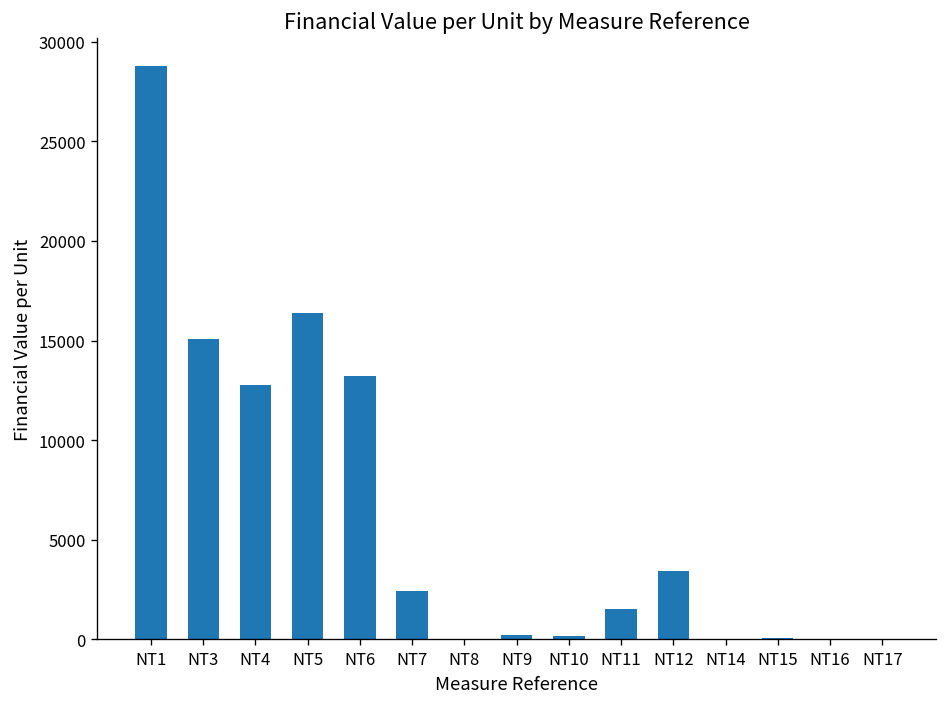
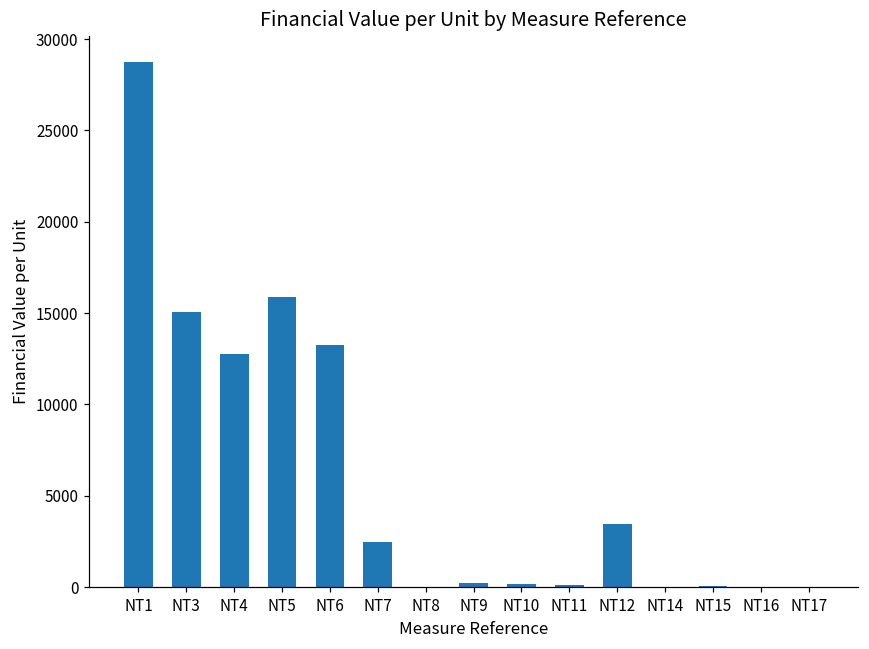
  {
    "NT1": 28800,
    "NT3": 15100,
    "NT4": 12800,
-   "NT5": 16400,
+   "NT5": 15900,
    "NT6": 13200,
    "NT7": 2500,
    "NT9": 200,
    "NT10": 200,
-   "NT11": 1500,
+   "NT11": 100,
    "NT12": 3400
  }
